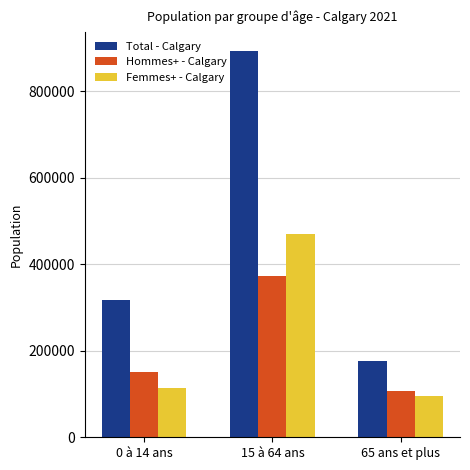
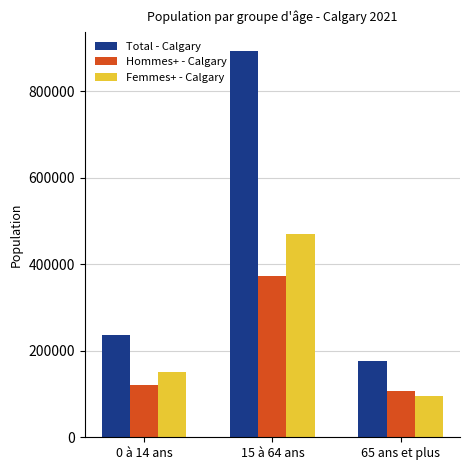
  {
    "Total - Calgary": {
-     "0 à 14 ans": 320000,
+     "0 à 14 ans": 240000,
      "15 à 64 ans": 890000,
      "65 ans et plus": 180000
    },
    "Hommes+ - Calgary": {
-     "0 à 14 ans": 150000,
+     "0 à 14 ans": 120000,
      "15 à 64 ans": 370000,
      "65 ans et plus": 110000
    },
    "Femmes+ - Calgary": {
-     "0 à 14 ans": 110000,
+     "0 à 14 ans": 150000,
      "15 à 64 ans": 470000,
      "65 ans et plus": 100000
    }
  }
